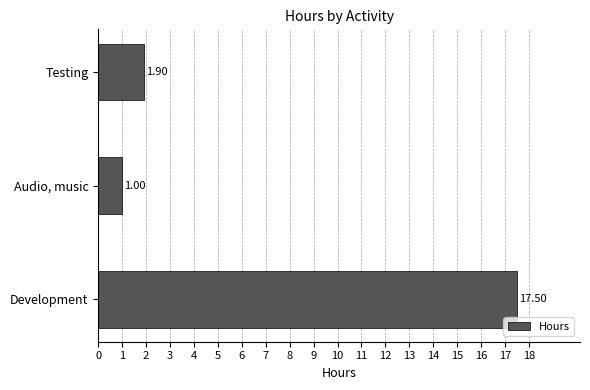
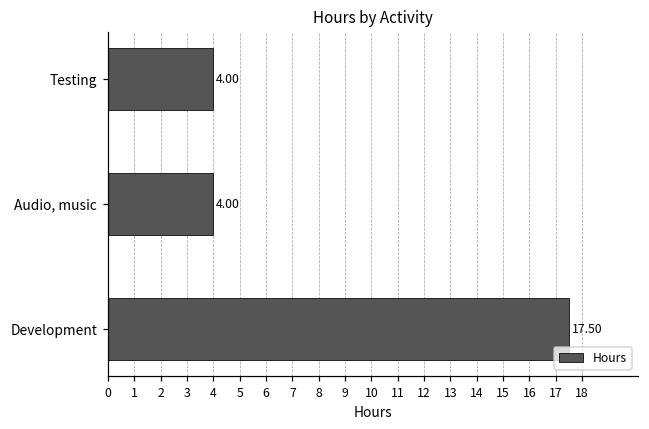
  {
-   "Testing": 1.90,
-   "Audio, music": 1.00,
+   "Testing": 4.00,
+   "Audio, music": 4.00,
    "Development": 17.50
  }
